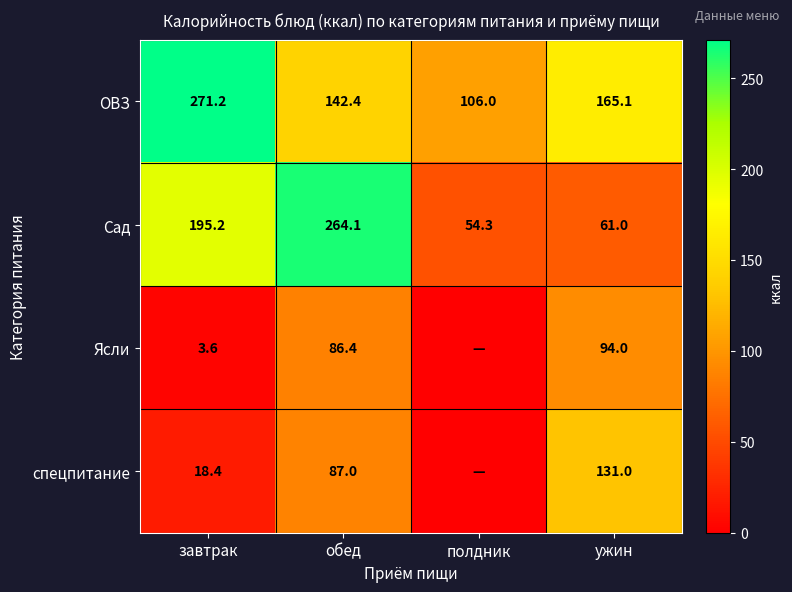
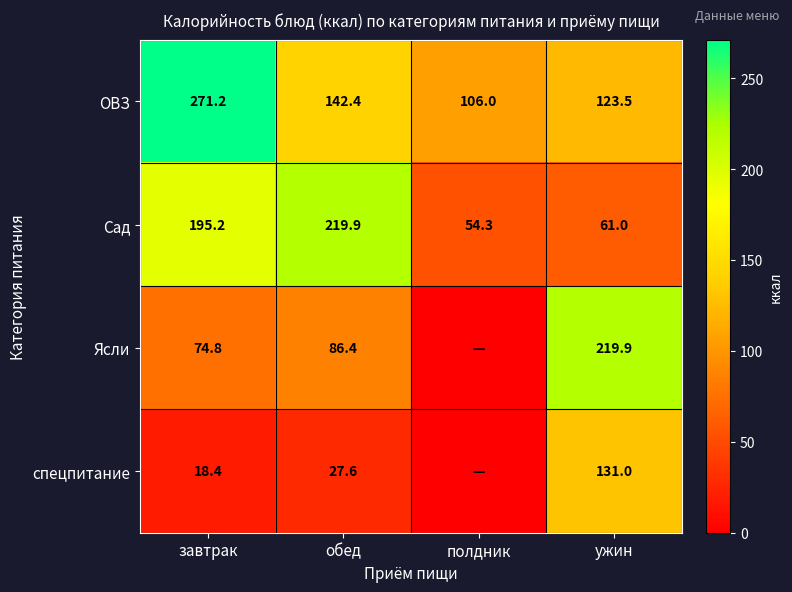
  {
    "ОВЗ": {
      "завтрак": 271.2,
      "обед": 142.4,
      "полдник": 106.0,
-     "ужин": 165.1
+     "ужин": 123.5
    },
    "Сад": {
      "завтрак": 195.2,
-     "обед": 264.1,
+     "обед": 219.9,
      "полдник": 54.3,
      "ужин": 61.0
    },
    "Ясли": {
-     "завтрак": 3.6,
+     "завтрак": 74.8,
      "обед": 86.4,
-     "ужин": 94.0
+     "ужин": 219.9
    },
    "спецпитание": {
      "завтрак": 18.4,
-     "обед": 87.0,
+     "обед": 27.6,
      "ужин": 131.0
    }
  }
